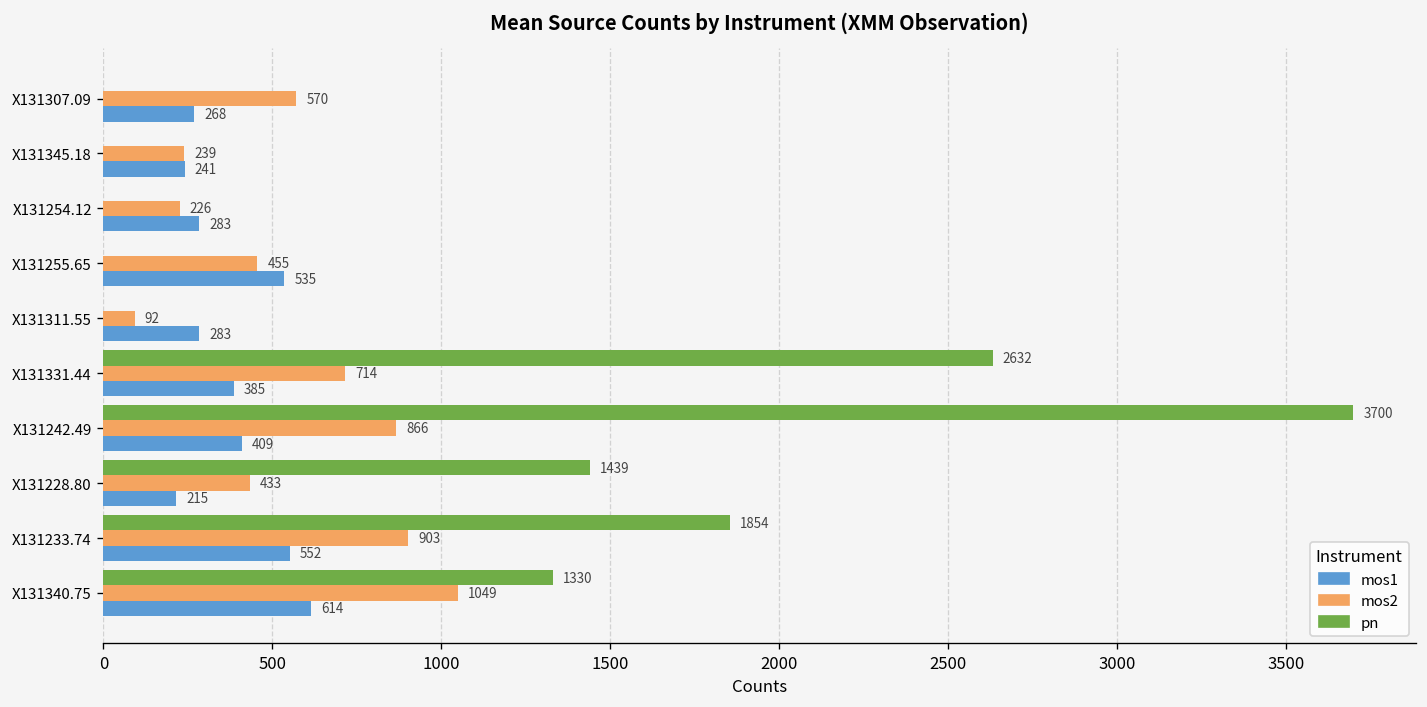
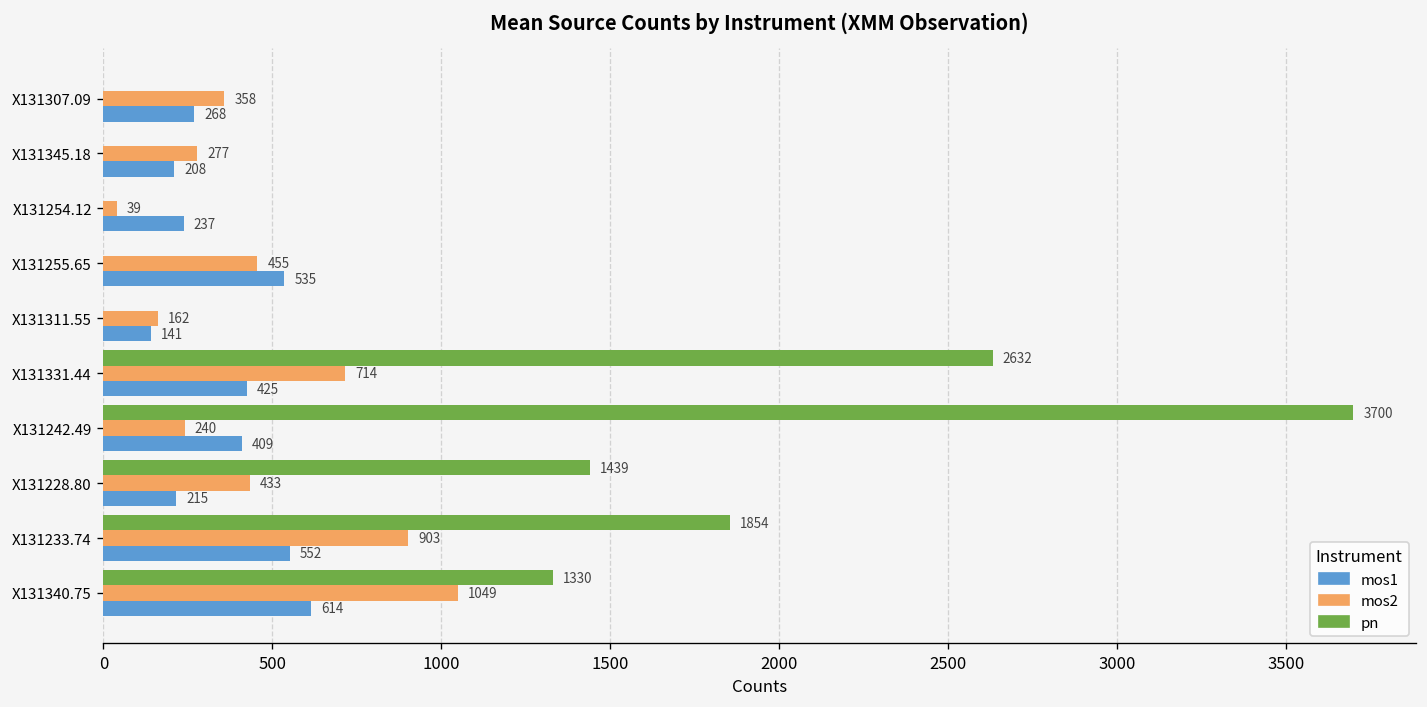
  {
    "pn": {
      "X131331.44": 2632,
      "X131242.49": 3700,
      "X131228.80": 1439,
      "X131233.74": 1854,
      "X131340.75": 1330
    },
    "mos2": {
-     "X131307.09": 570,
-     "X131345.18": 239,
-     "X131254.12": 226,
+     "X131307.09": 358,
+     "X131345.18": 277,
+     "X131254.12": 39,
      "X131255.65": 455,
-     "X131311.55": 92,
+     "X131311.55": 162,
      "X131331.44": 714,
-     "X131242.49": 866,
+     "X131242.49": 240,
      "X131228.80": 433,
      "X131233.74": 903,
      "X131340.75": 1049
    },
    "mos1": {
      "X131307.09": 268,
-     "X131345.18": 241,
-     "X131254.12": 283,
+     "X131345.18": 208,
+     "X131254.12": 237,
      "X131255.65": 535,
-     "X131311.55": 283,
-     "X131331.44": 385,
+     "X131311.55": 141,
+     "X131331.44": 425,
      "X131242.49": 409,
      "X131228.80": 215,
      "X131233.74": 552,
      "X131340.75": 614
    }
  }
